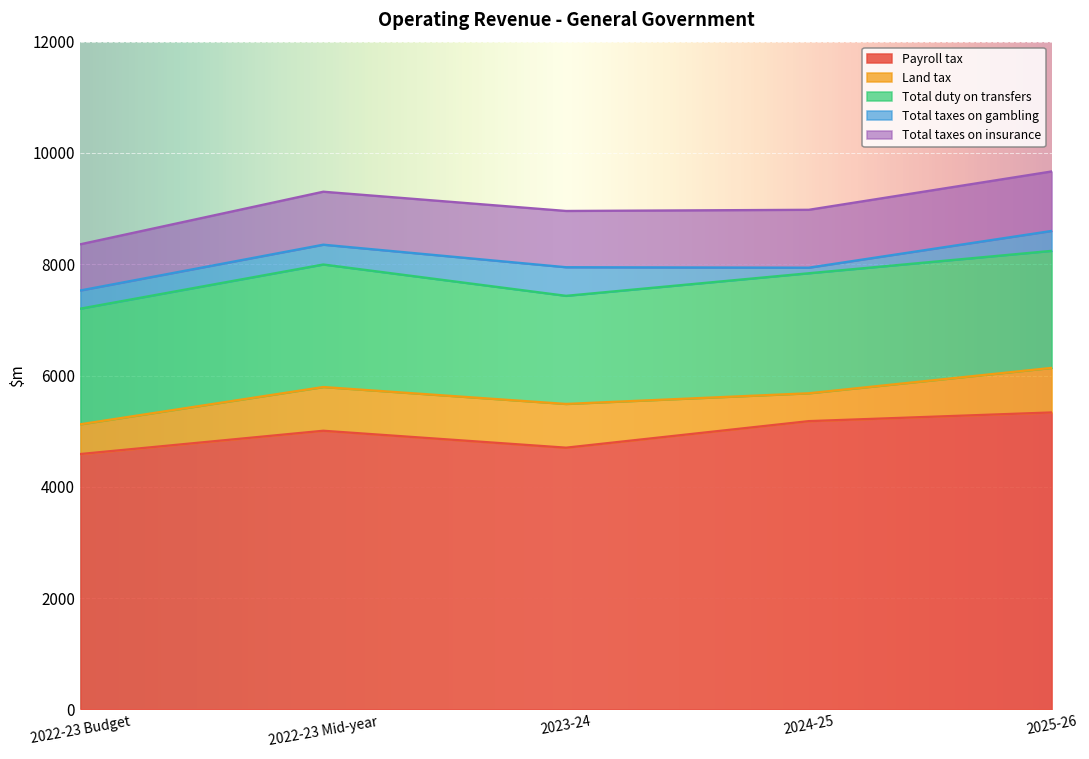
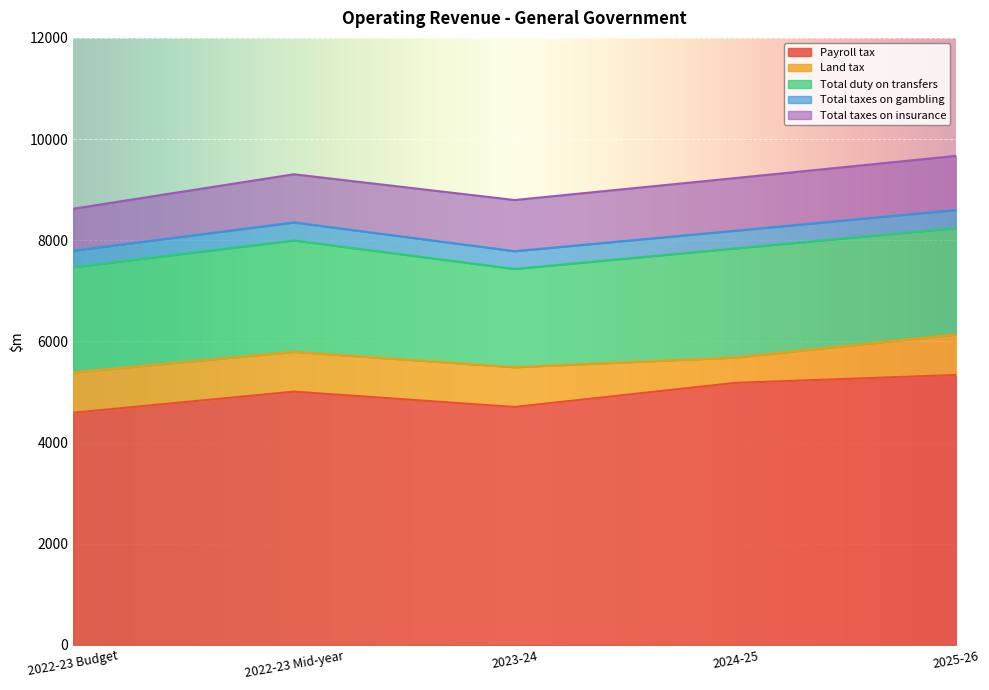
  {
    "Payroll tax": {
      "2022-23 Budget": 4600,
      "2022-23 Mid-year": 5000,
      "2023-24": 4700,
      "2024-25": 5200,
      "2025-26": 5300
    },
    "Land tax": {
-     "2022-23 Budget": 500,
+     "2022-23 Budget": 800,
      "2022-23 Mid-year": 800,
      "2023-24": 800,
      "2024-25": 500,
      "2025-26": 800
    },
    "Total duty on transfers": {
      "2022-23 Budget": 2100,
      "2022-23 Mid-year": 2200,
      "2023-24": 1900,
      "2024-25": 2200,
      "2025-26": 2100
    },
    "Total taxes on gambling": {
      "2022-23 Budget": 300,
      "2022-23 Mid-year": 400,
-     "2023-24": 500,
-     "2024-25": 100,
+     "2023-24": 400,
+     "2024-25": 400,
      "2025-26": 400
    },
    "Total taxes on insurance": {
      "2022-23 Budget": 800,
      "2022-23 Mid-year": 1000,
      "2023-24": 1000,
      "2024-25": 1000,
      "2025-26": 1100
    }
  }
